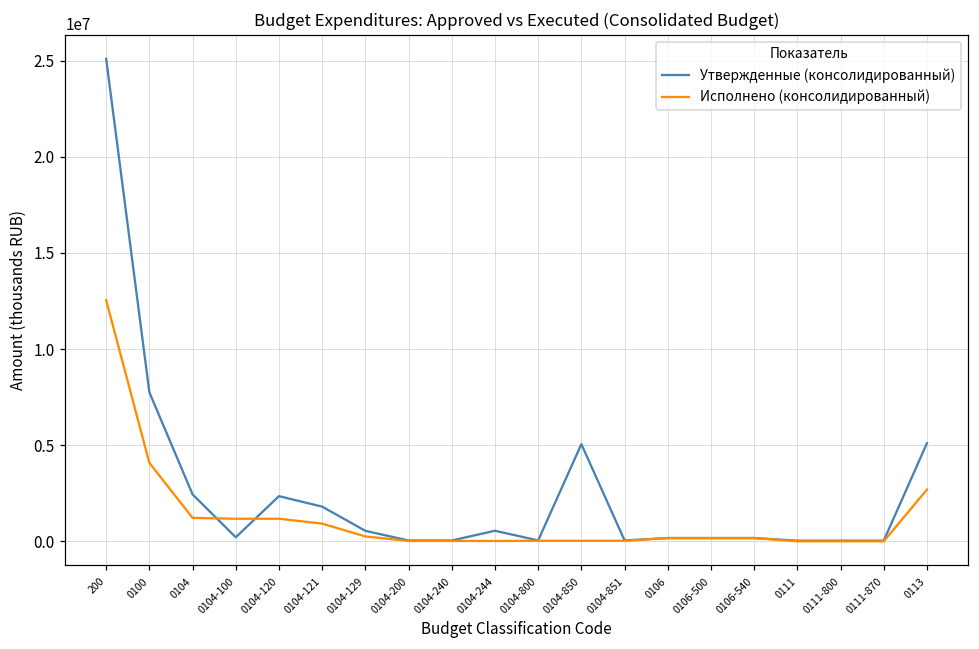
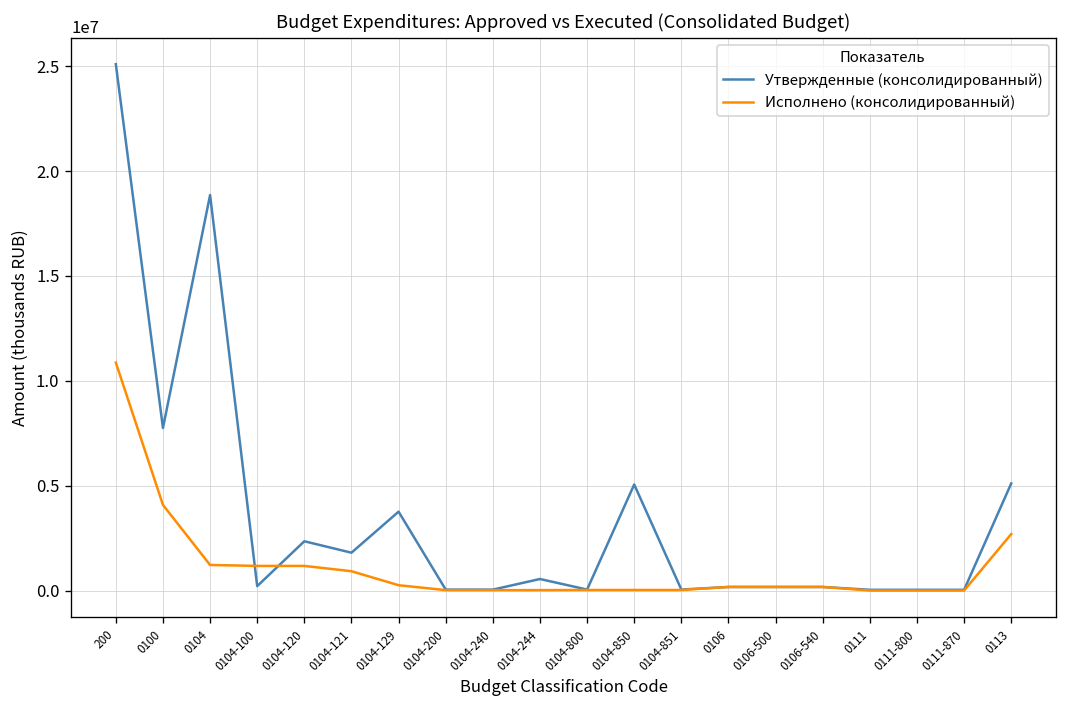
  {
    "Утвержденные (консолидированный)": {
      "200": 25100000,
      "0100": 7800000,
-     "0104": 2400000,
+     "0104": 18900000,
      "0104-100": 200000,
      "0104-120": 2300000,
      "0104-121": 1800000,
-     "0104-129": 500000,
+     "0104-129": 3800000,
      "0104-244": 500000,
      "0104-850": 5100000,
      "0113": 5100000
    },
    "Исполнено (консолидированный)": {
-     "200": 12500000,
+     "200": 10900000,
      "0100": 4100000,
      "0104": 1200000,
      "0104-100": 1200000,
      "0104-120": 1200000,
      "0104-121": 900000,
      "0104-129": 300000,
      "0104-244": 0,
      "0104-850": 0,
      "0113": 2700000
    }
  }
